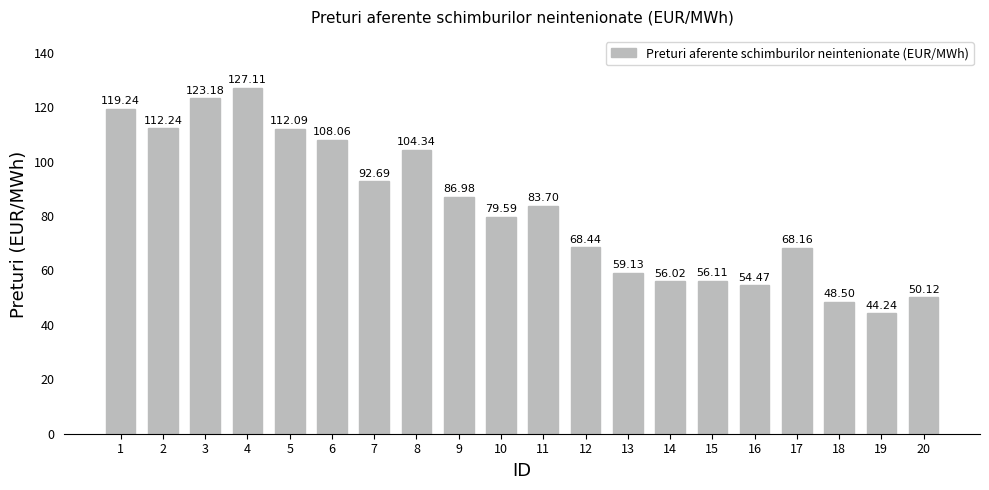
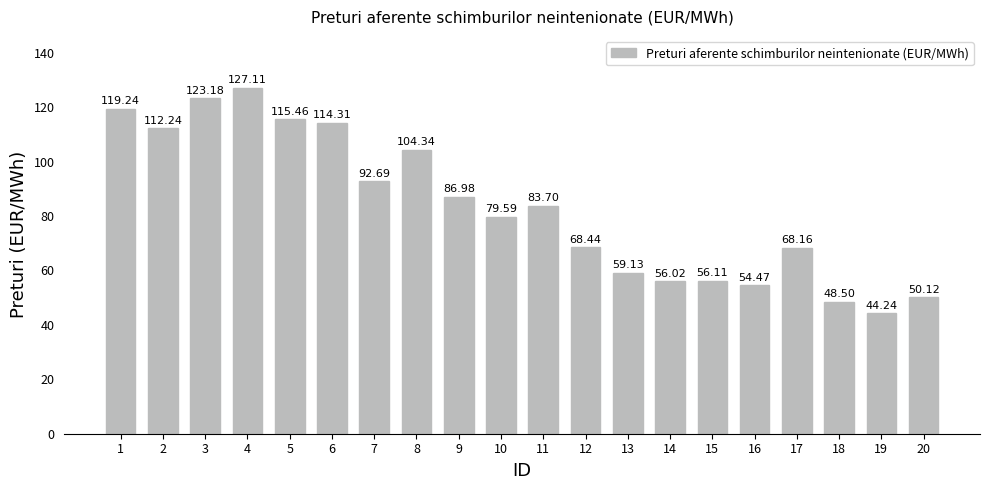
  {
    "1": 119.24,
    "2": 112.24,
    "3": 123.18,
    "4": 127.11,
-   "5": 112.09,
-   "6": 108.06,
+   "5": 115.46,
+   "6": 114.31,
    "7": 92.69,
    "8": 104.34,
    "9": 86.98,
    "10": 79.59,
    "11": 83.70,
    "12": 68.44,
    "13": 59.13,
    "14": 56.02,
    "15": 56.11,
    "16": 54.47,
    "17": 68.16,
    "18": 48.50,
    "19": 44.24,
    "20": 50.12
  }
